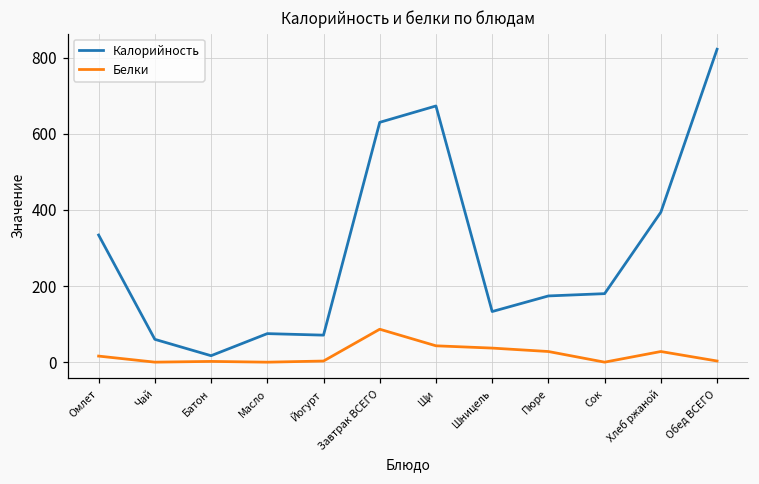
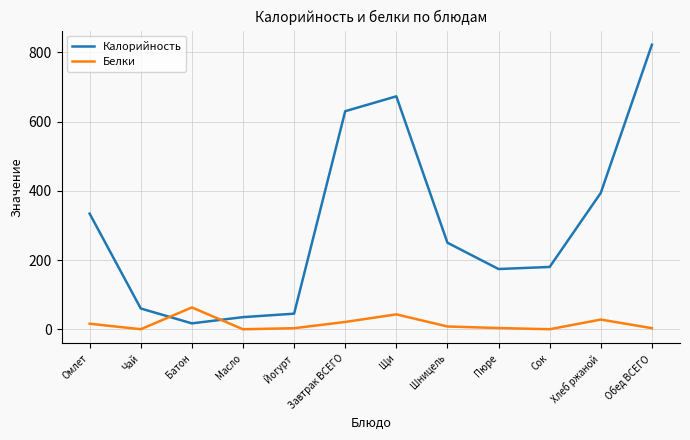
  {
    "Калорийность": {
      "Омлет": 330,
      "Чай": 60,
      "Батон": 20,
-     "Масло": 80,
-     "Йогурт": 70,
+     "Масло": 40,
+     "Йогурт": 50,
      "Завтрак ВСЕГО": 630,
      "Щи": 670,
-     "Шницель": 130,
+     "Шницель": 250,
      "Пюре": 170,
      "Сок": 180,
      "Хлеб ржаной": 390,
      "Обед ВСЕГО": 820
    },
    "Белки": {
      "Омлет": 20,
      "Чай": 0,
-     "Батон": 0,
+     "Батон": 60,
      "Масло": 0,
      "Йогурт": 0,
-     "Завтрак ВСЕГО": 90,
+     "Завтрак ВСЕГО": 20,
      "Щи": 40,
-     "Шницель": 40,
-     "Пюре": 30,
+     "Шницель": 10,
+     "Пюре": 0,
      "Сок": 0,
      "Хлеб ржаной": 30,
      "Обед ВСЕГО": 0
    }
  }
